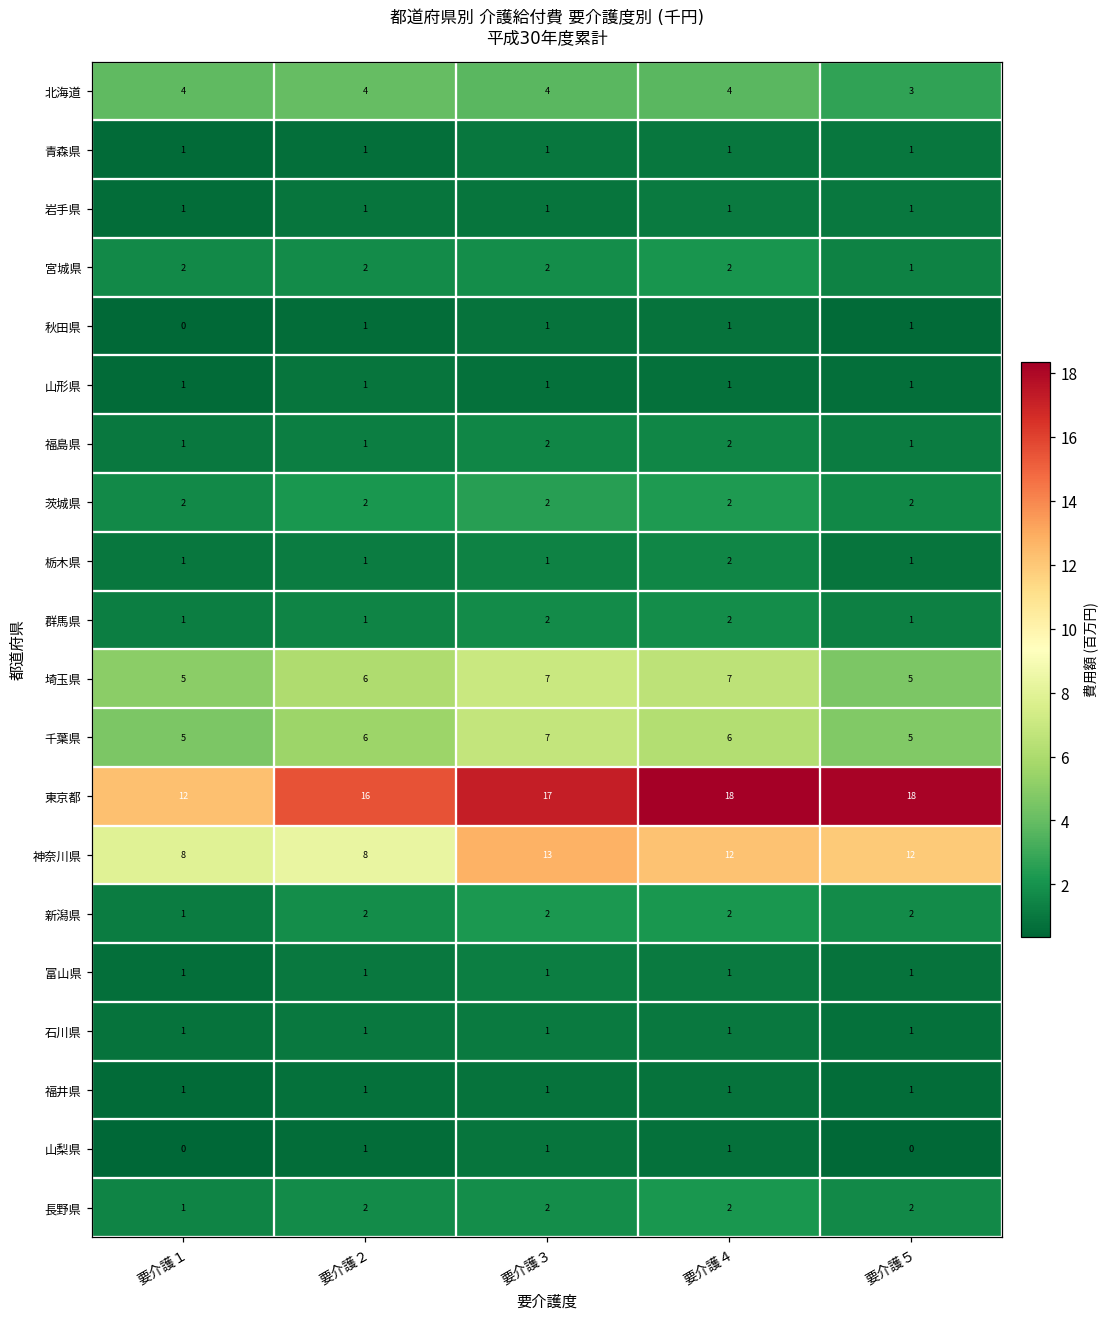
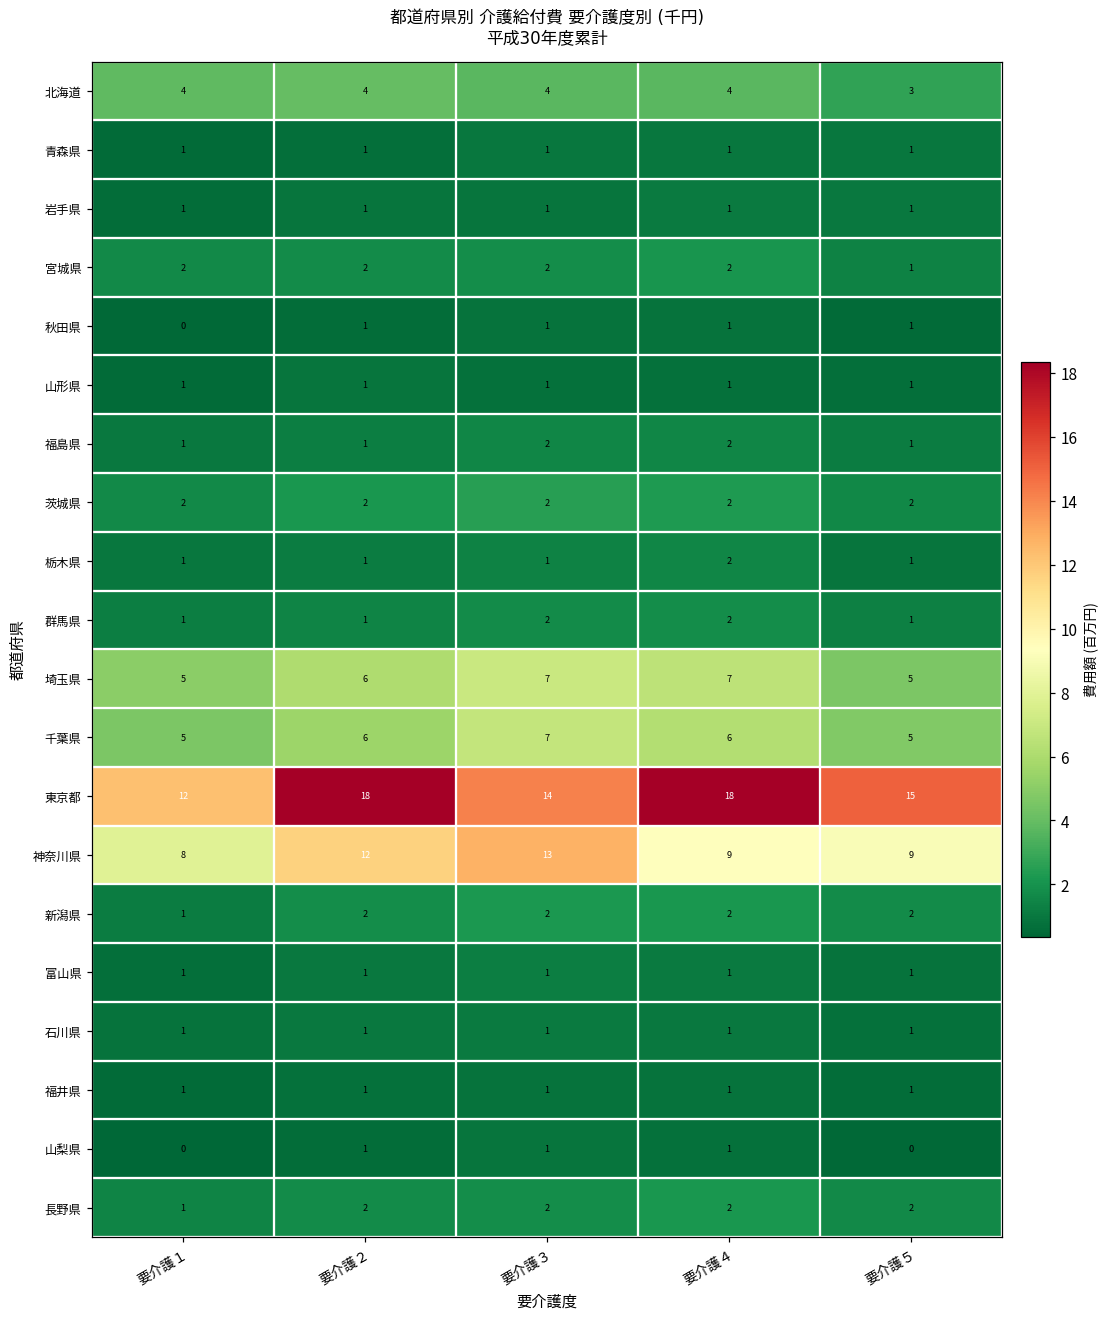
  {
    "北海道": {
      "要介護１": 4,
      "要介護２": 4,
      "要介護３": 4,
      "要介護４": 4,
      "要介護５": 3
    },
    "青森県": {
      "要介護１": 1,
      "要介護２": 1,
      "要介護３": 1,
      "要介護４": 1,
      "要介護５": 1
    },
    "岩手県": {
      "要介護１": 1,
      "要介護２": 1,
      "要介護３": 1,
      "要介護４": 1,
      "要介護５": 1
    },
    "宮城県": {
      "要介護１": 2,
      "要介護２": 2,
      "要介護３": 2,
      "要介護４": 2,
      "要介護５": 1
    },
    "秋田県": {
      "要介護１": 0,
      "要介護２": 1,
      "要介護３": 1,
      "要介護４": 1,
      "要介護５": 1
    },
    "山形県": {
      "要介護１": 1,
      "要介護２": 1,
      "要介護３": 1,
      "要介護４": 1,
      "要介護５": 1
    },
    "福島県": {
      "要介護１": 1,
      "要介護２": 1,
      "要介護３": 2,
      "要介護４": 2,
      "要介護５": 1
    },
    "茨城県": {
      "要介護１": 2,
      "要介護２": 2,
      "要介護３": 2,
      "要介護４": 2,
      "要介護５": 2
    },
    "栃木県": {
      "要介護１": 1,
      "要介護２": 1,
      "要介護３": 1,
      "要介護４": 2,
      "要介護５": 1
    },
    "群馬県": {
      "要介護１": 1,
      "要介護２": 1,
      "要介護３": 2,
      "要介護４": 2,
      "要介護５": 1
    },
    "埼玉県": {
      "要介護１": 5,
      "要介護２": 6,
      "要介護３": 7,
      "要介護４": 7,
      "要介護５": 5
    },
    "千葉県": {
      "要介護１": 5,
      "要介護２": 6,
      "要介護３": 7,
      "要介護４": 6,
      "要介護５": 5
    },
    "東京都": {
      "要介護１": 12,
-     "要介護２": 16,
-     "要介護３": 17,
+     "要介護２": 18,
+     "要介護３": 14,
      "要介護４": 18,
-     "要介護５": 18
+     "要介護５": 15
    },
    "神奈川県": {
      "要介護１": 8,
-     "要介護２": 8,
+     "要介護２": 12,
      "要介護３": 13,
-     "要介護４": 12,
-     "要介護５": 12
+     "要介護４": 9,
+     "要介護５": 9
    },
    "新潟県": {
      "要介護１": 1,
      "要介護２": 2,
      "要介護３": 2,
      "要介護４": 2,
      "要介護５": 2
    },
    "富山県": {
      "要介護１": 1,
      "要介護２": 1,
      "要介護３": 1,
      "要介護４": 1,
      "要介護５": 1
    },
    "石川県": {
      "要介護１": 1,
      "要介護２": 1,
      "要介護３": 1,
      "要介護４": 1,
      "要介護５": 1
    },
    "福井県": {
      "要介護１": 1,
      "要介護２": 1,
      "要介護３": 1,
      "要介護４": 1,
      "要介護５": 1
    },
    "山梨県": {
      "要介護１": 0,
      "要介護２": 1,
      "要介護３": 1,
      "要介護４": 1,
      "要介護５": 0
    },
    "長野県": {
      "要介護１": 1,
      "要介護２": 2,
      "要介護３": 2,
      "要介護４": 2,
      "要介護５": 2
    }
  }
